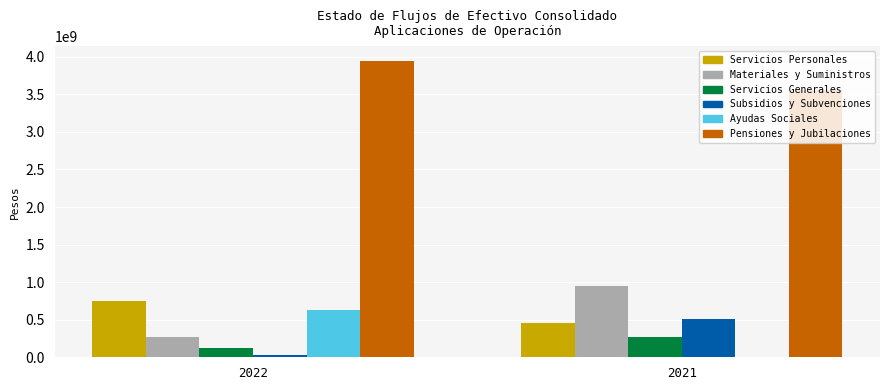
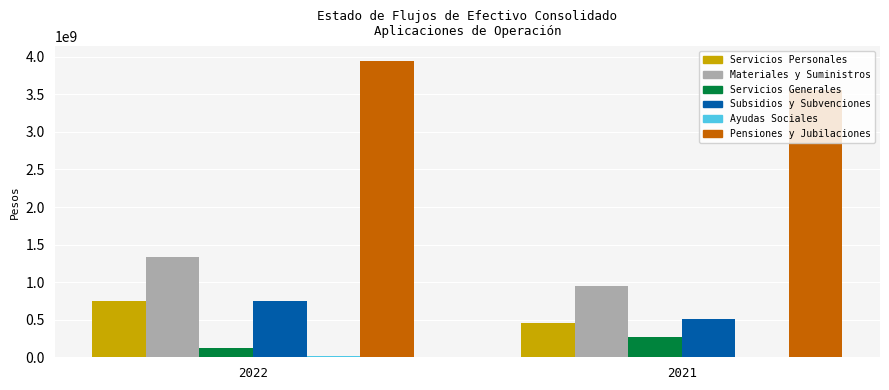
  {
    "Servicios Personales": {
      "2022": 700000000,
      "2021": 500000000
    },
    "Materiales y Suministros": {
-     "2022": 300000000,
+     "2022": 1300000000,
      "2021": 900000000
    },
    "Servicios Generales": {
      "2022": 100000000,
      "2021": 300000000
    },
    "Subsidios y Subvenciones": {
-     "2022": 0,
+     "2022": 700000000,
      "2021": 500000000
    },
    "Ayudas Sociales": {
-     "2022": 600000000
+     "2022": 0
    },
    "Pensiones y Jubilaciones": {
      "2022": 3900000000
    }
  }
